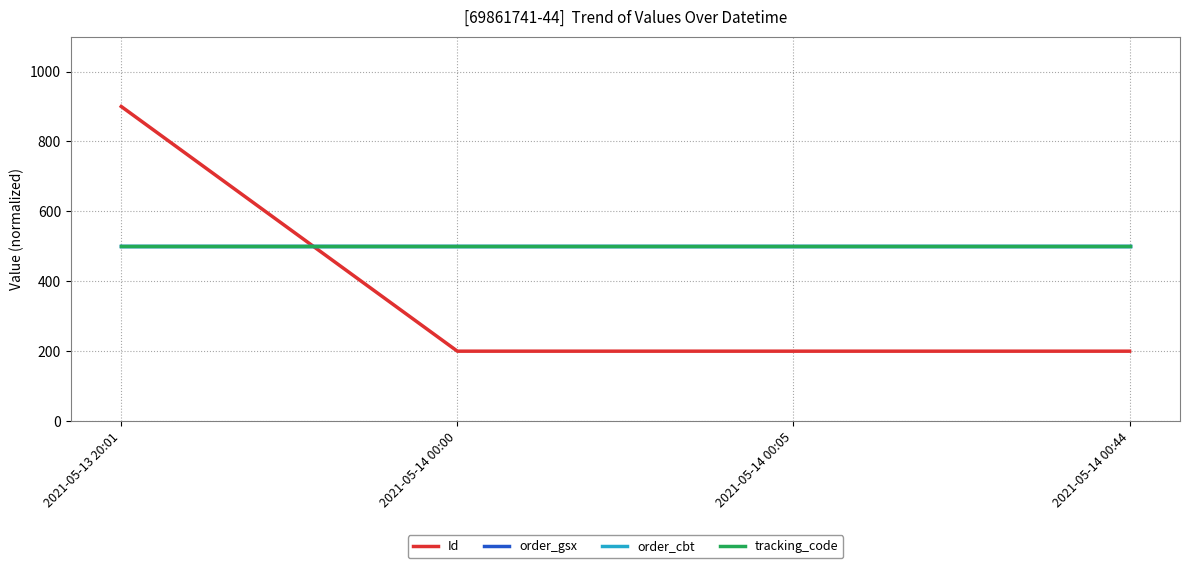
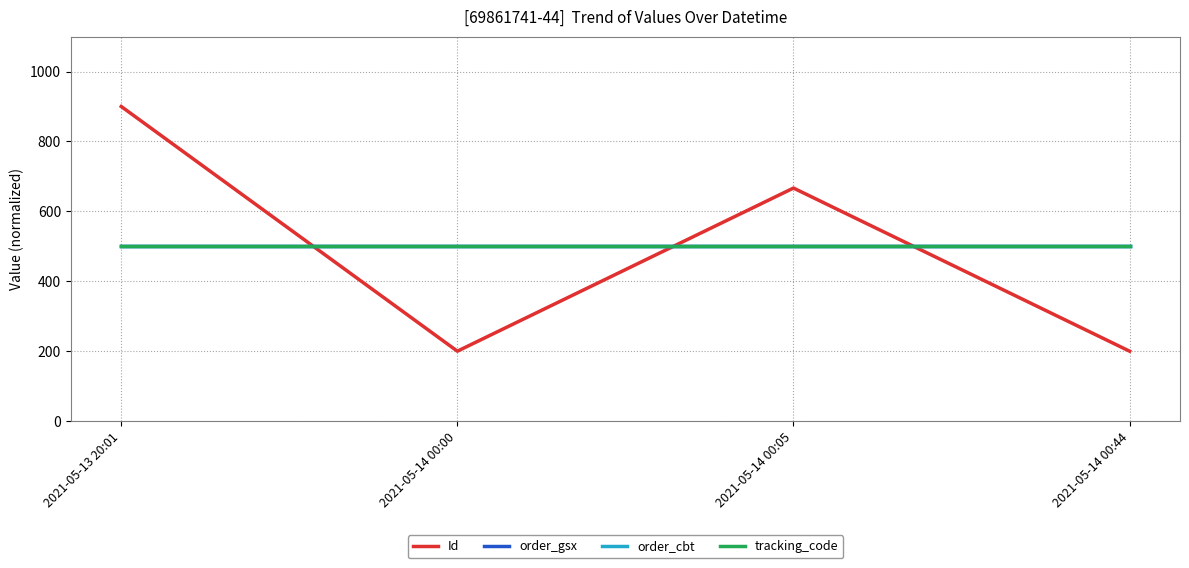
  {
    "Id": {
      "2021-05-13 20:01": 900,
      "2021-05-14 00:00": 200,
-     "2021-05-14 00:05": 200,
+     "2021-05-14 00:05": 670,
      "2021-05-14 00:44": 200
    },
    "tracking_code": {
      "2021-05-13 20:01": 500,
      "2021-05-14 00:00": 500,
      "2021-05-14 00:05": 500,
      "2021-05-14 00:44": 500
    }
  }
